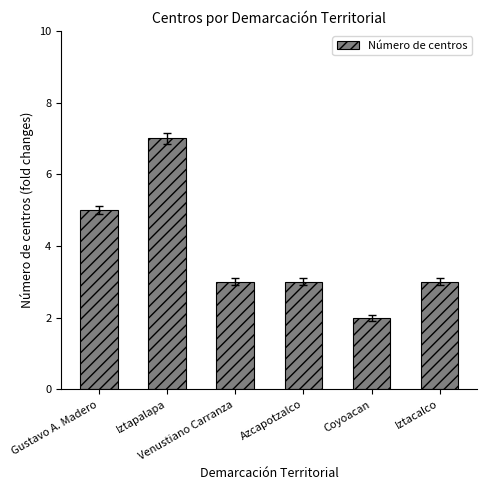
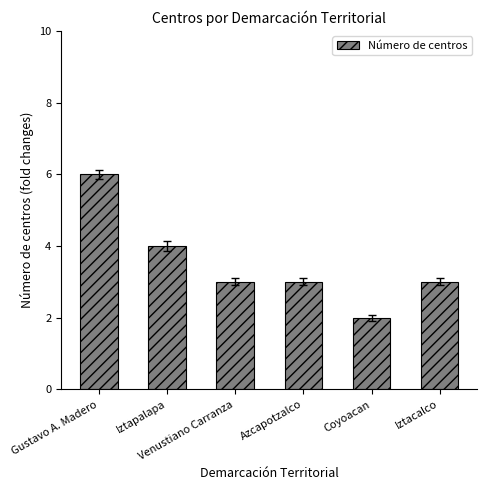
  {
    "Número de centros": {
-     "Gustavo A. Madero": 5,
-     "Iztapalapa": 7,
+     "Gustavo A. Madero": 6,
+     "Iztapalapa": 4,
      "Venustiano Carranza": 3,
      "Azcapotzalco": 3,
      "Coyoacan": 2,
      "Iztacalco": 3
    }
  }
